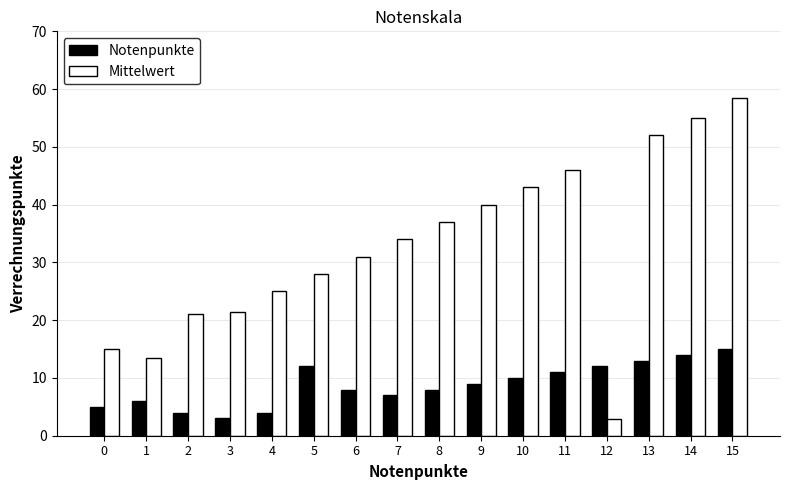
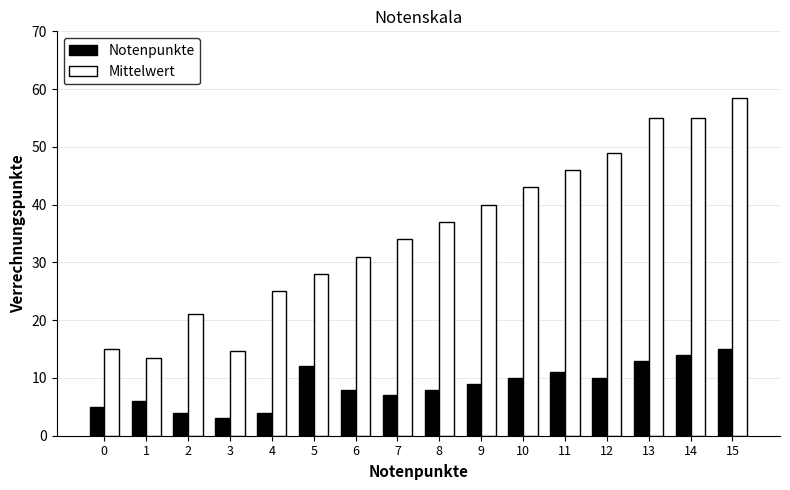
  {
    "Notenpunkte": {
      "0": 5,
      "1": 6,
      "2": 4,
      "3": 3,
      "4": 4,
      "5": 12,
      "6": 8,
      "7": 7,
      "8": 8,
      "9": 9,
      "10": 10,
      "11": 11,
-     "12": 12,
+     "12": 10,
      "13": 13,
      "14": 14,
      "15": 15
    },
    "Mittelwert": {
      "0": 15,
      "1": 14,
      "2": 21,
-     "3": 22,
+     "3": 15,
      "4": 25,
      "5": 28,
      "6": 31,
      "7": 34,
      "8": 37,
      "9": 40,
      "10": 43,
      "11": 46,
-     "12": 3,
-     "13": 52,
+     "12": 49,
+     "13": 55,
      "14": 55,
      "15": 59
    }
  }
